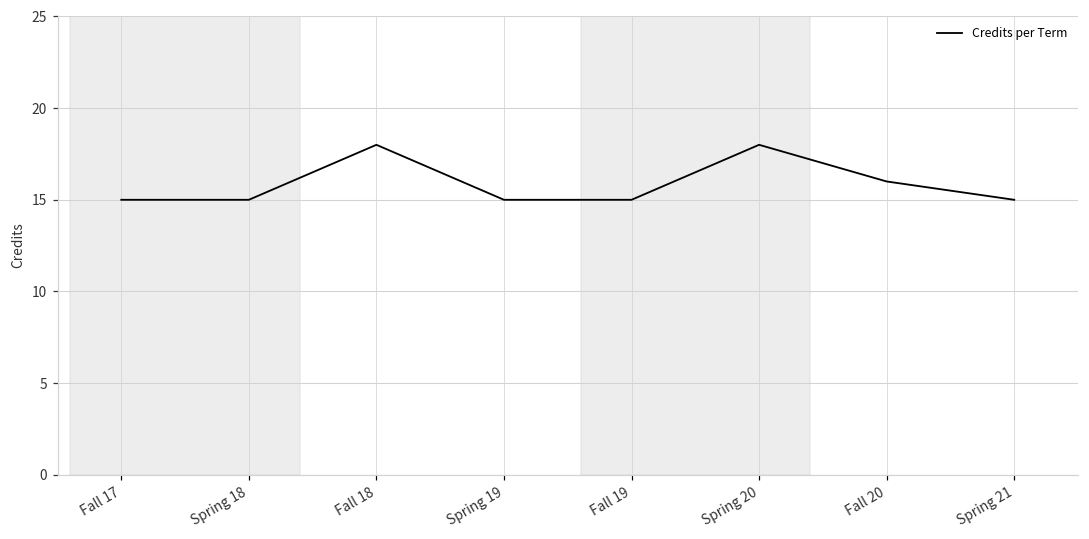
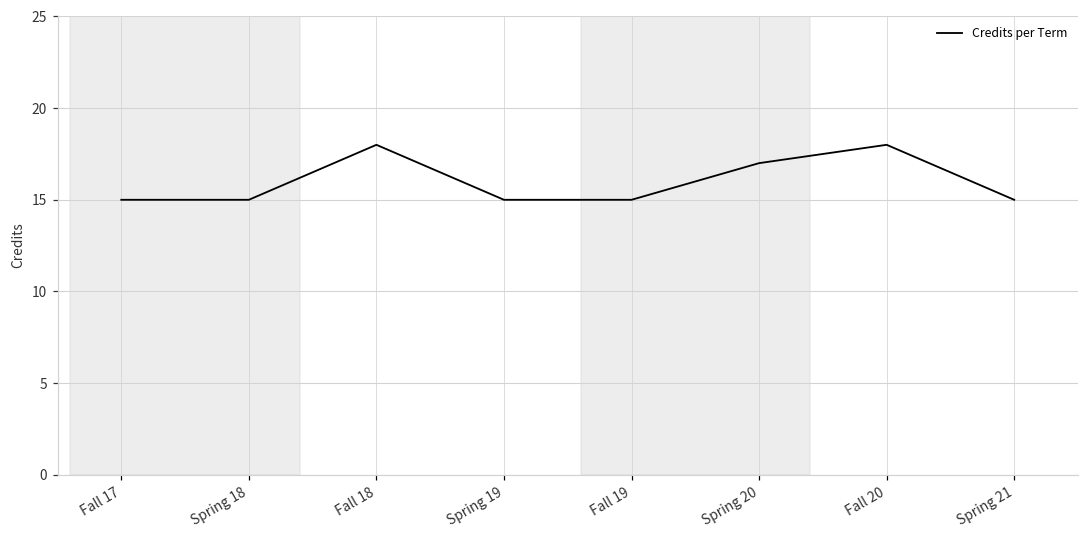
  {
    "Fall 17": 15,
    "Spring 18": 15,
    "Fall 18": 18,
    "Spring 19": 15,
    "Fall 19": 15,
-   "Spring 20": 18,
-   "Fall 20": 16,
+   "Spring 20": 17,
+   "Fall 20": 18,
    "Spring 21": 15
  }
